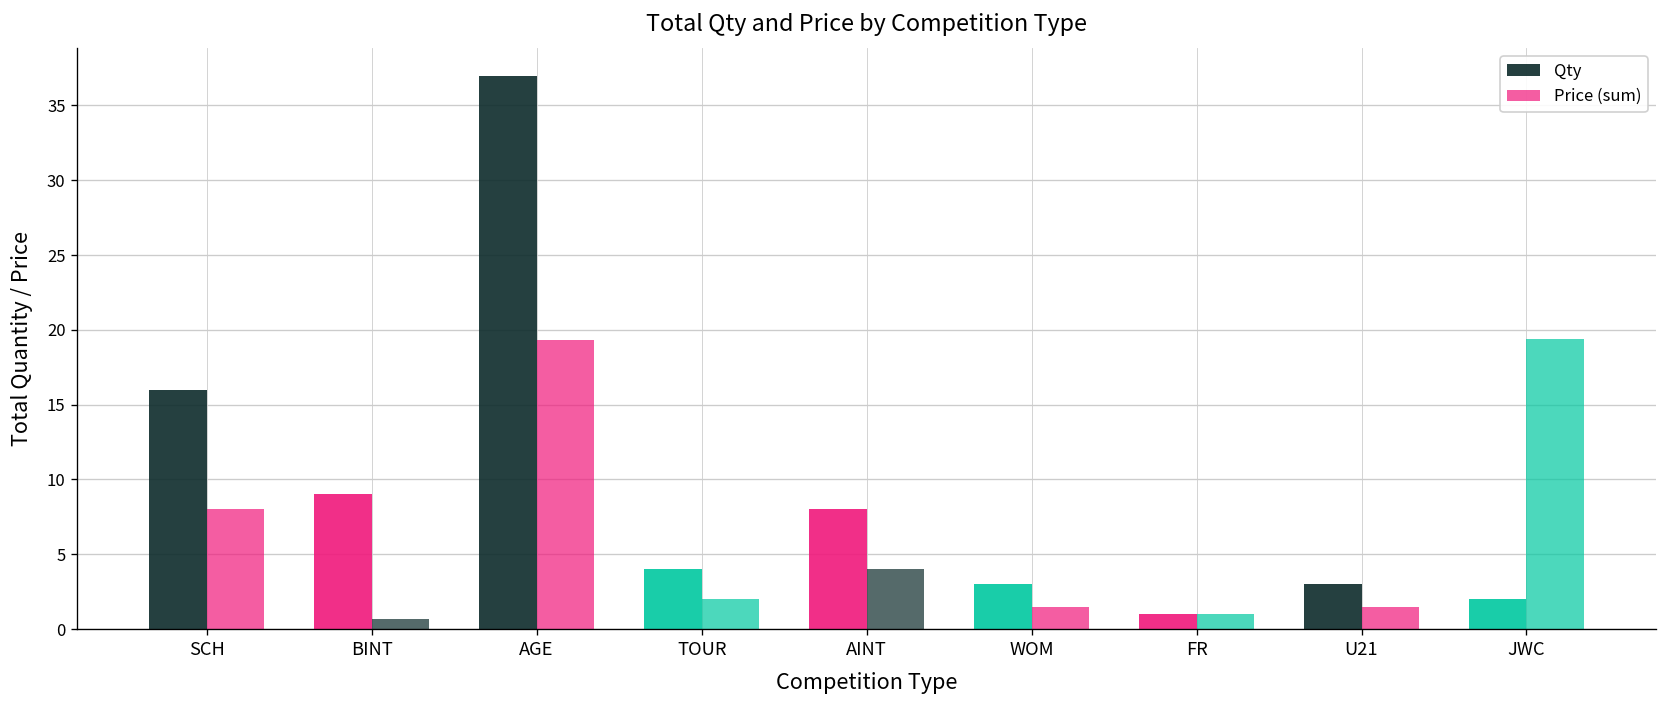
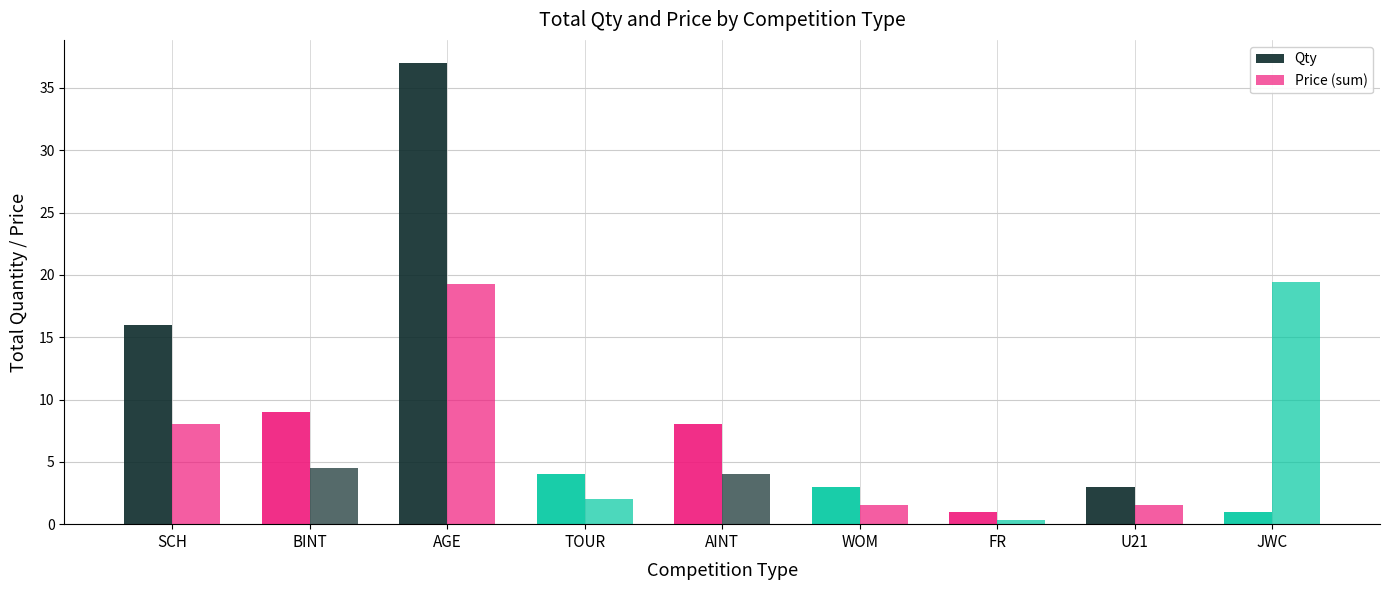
  {
    "Qty": {
      "SCH": 16,
      "BINT": 9,
      "AGE": 37,
      "TOUR": 4,
      "AINT": 8,
      "WOM": 3,
      "FR": 1,
      "U21": 3,
-     "JWC": 2
+     "JWC": 1
    },
    "Price (sum)": {
      "SCH": 8.0,
-     "BINT": 0.7,
+     "BINT": 4.5,
      "AGE": 19.3,
      "TOUR": 2.0,
      "AINT": 4.0,
      "WOM": 1.5,
-     "FR": 1.0,
+     "FR": 0.3,
      "U21": 1.5,
      "JWC": 19.4
    }
  }
